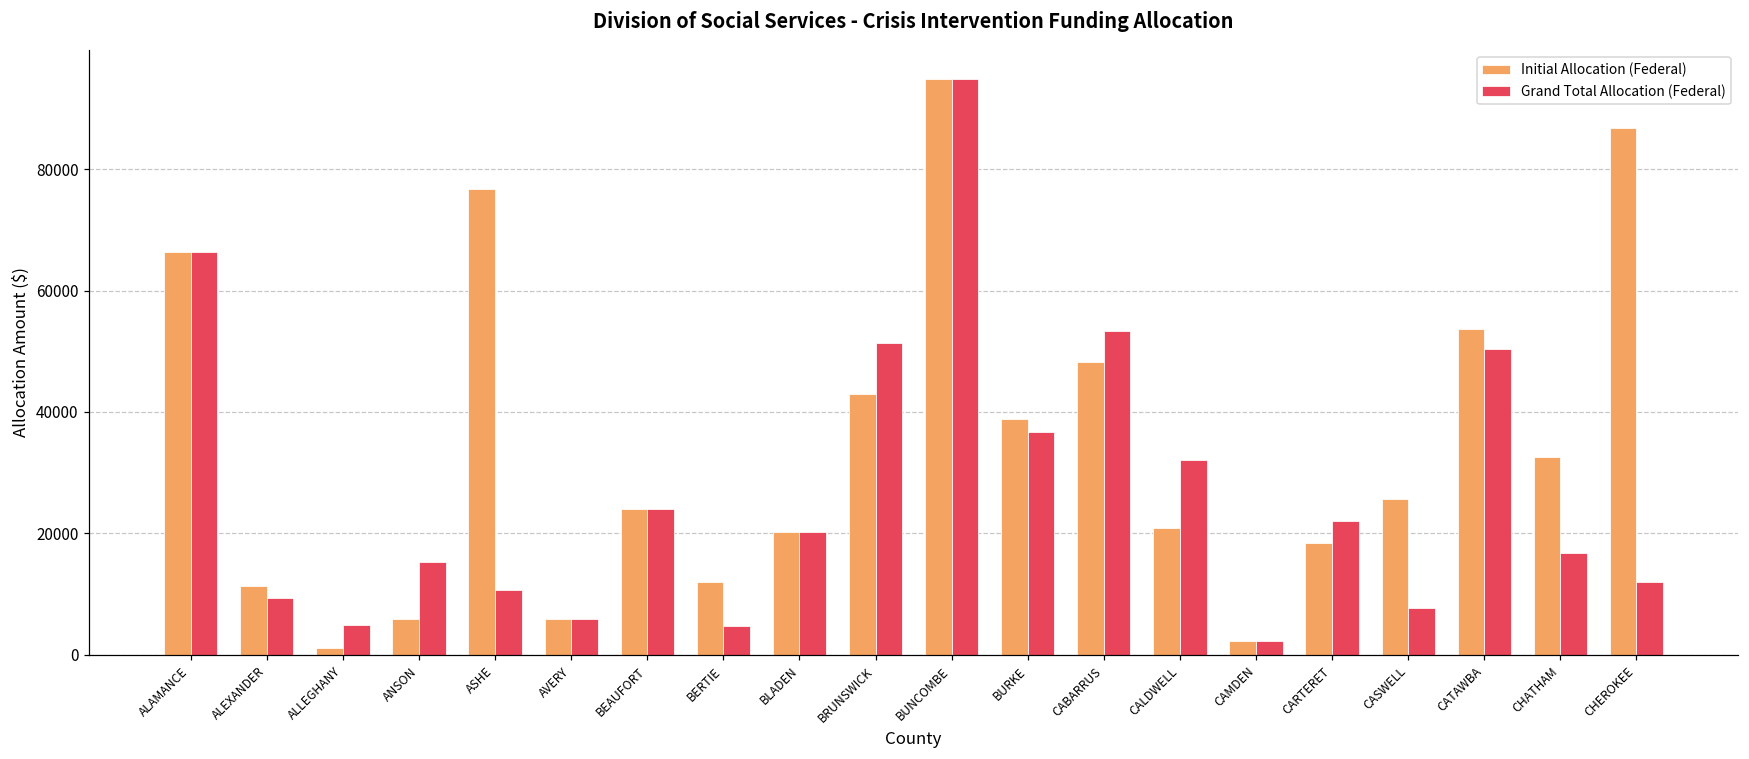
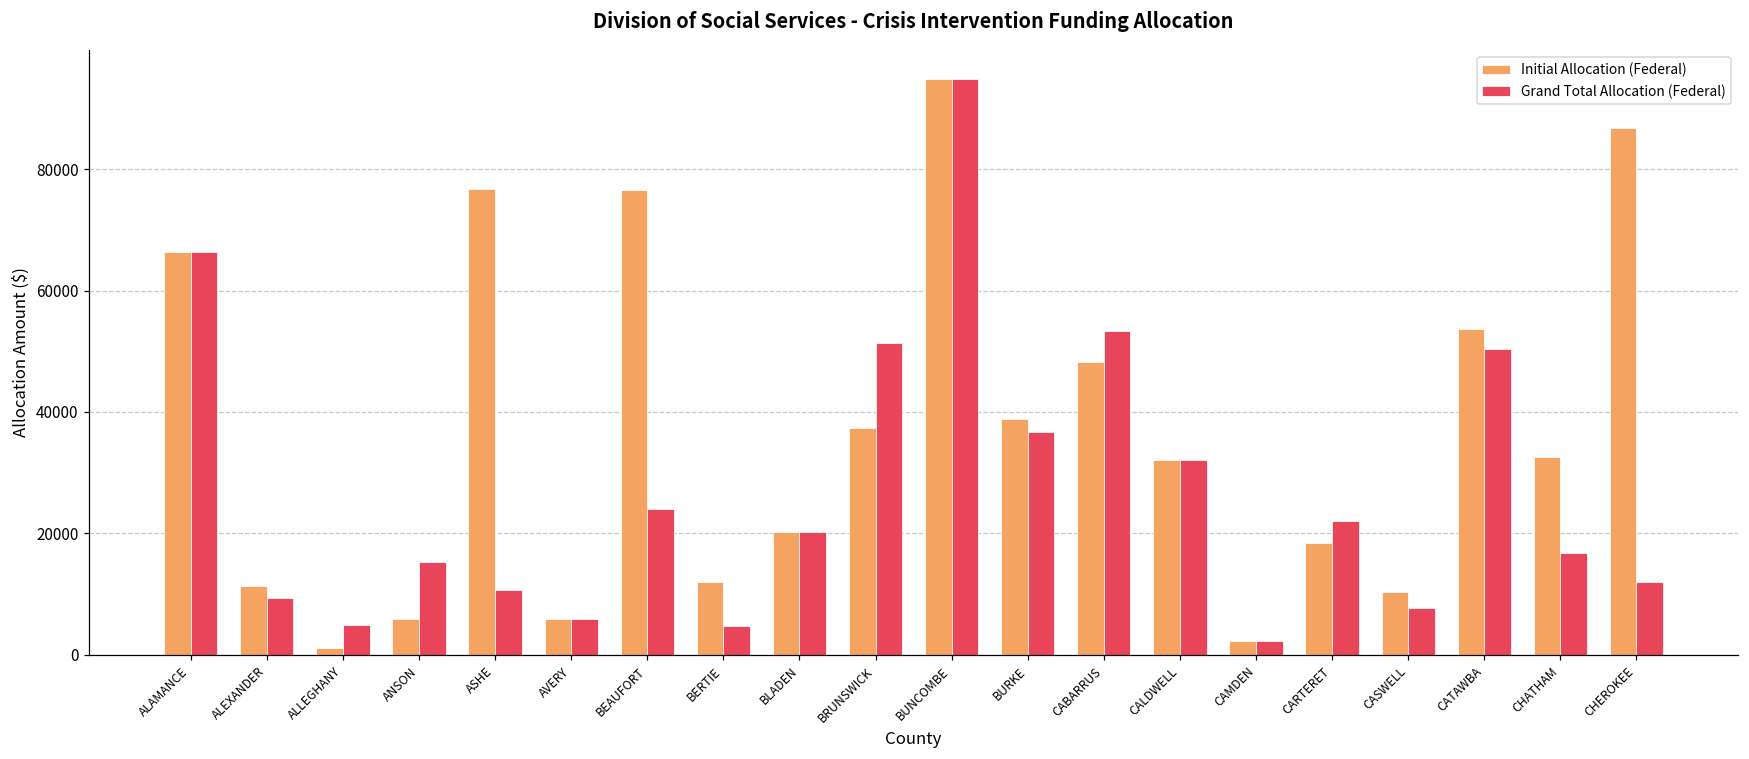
  {
    "Initial Allocation (Federal)": {
      "ALAMANCE": 66000,
      "ALEXANDER": 11000,
      "ALLEGHANY": 1000,
      "ANSON": 6000,
      "ASHE": 77000,
      "AVERY": 6000,
-     "BEAUFORT": 24000,
+     "BEAUFORT": 77000,
      "BERTIE": 12000,
      "BLADEN": 20000,
-     "BRUNSWICK": 43000,
+     "BRUNSWICK": 37000,
      "BUNCOMBE": 95000,
      "BURKE": 39000,
      "CABARRUS": 48000,
-     "CALDWELL": 21000,
+     "CALDWELL": 32000,
      "CAMDEN": 2000,
      "CARTERET": 18000,
-     "CASWELL": 26000,
+     "CASWELL": 10000,
      "CATAWBA": 54000,
      "CHATHAM": 33000,
      "CHEROKEE": 87000
    },
    "Grand Total Allocation (Federal)": {
      "ALAMANCE": 66000,
      "ALEXANDER": 9000,
      "ALLEGHANY": 5000,
      "ANSON": 15000,
      "ASHE": 11000,
      "AVERY": 6000,
      "BEAUFORT": 24000,
      "BERTIE": 5000,
      "BLADEN": 20000,
      "BRUNSWICK": 51000,
      "BUNCOMBE": 95000,
      "BURKE": 37000,
      "CABARRUS": 53000,
      "CALDWELL": 32000,
      "CAMDEN": 2000,
      "CARTERET": 22000,
      "CASWELL": 8000,
      "CATAWBA": 50000,
      "CHATHAM": 17000,
      "CHEROKEE": 12000
    }
  }
